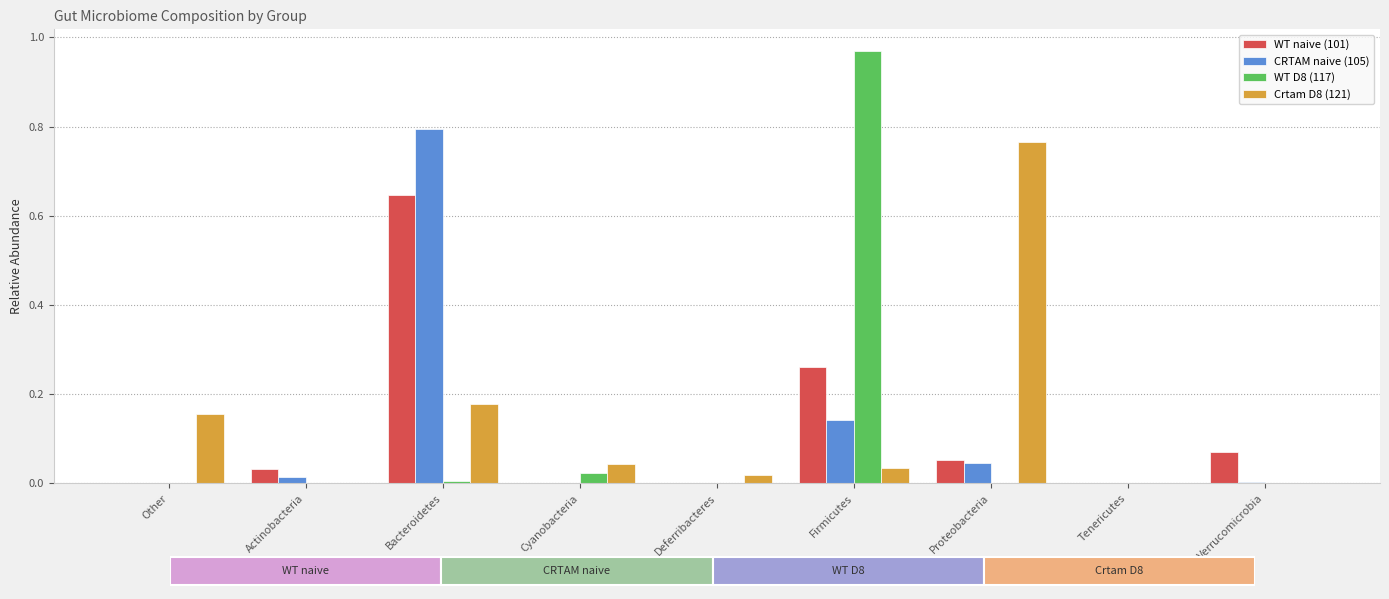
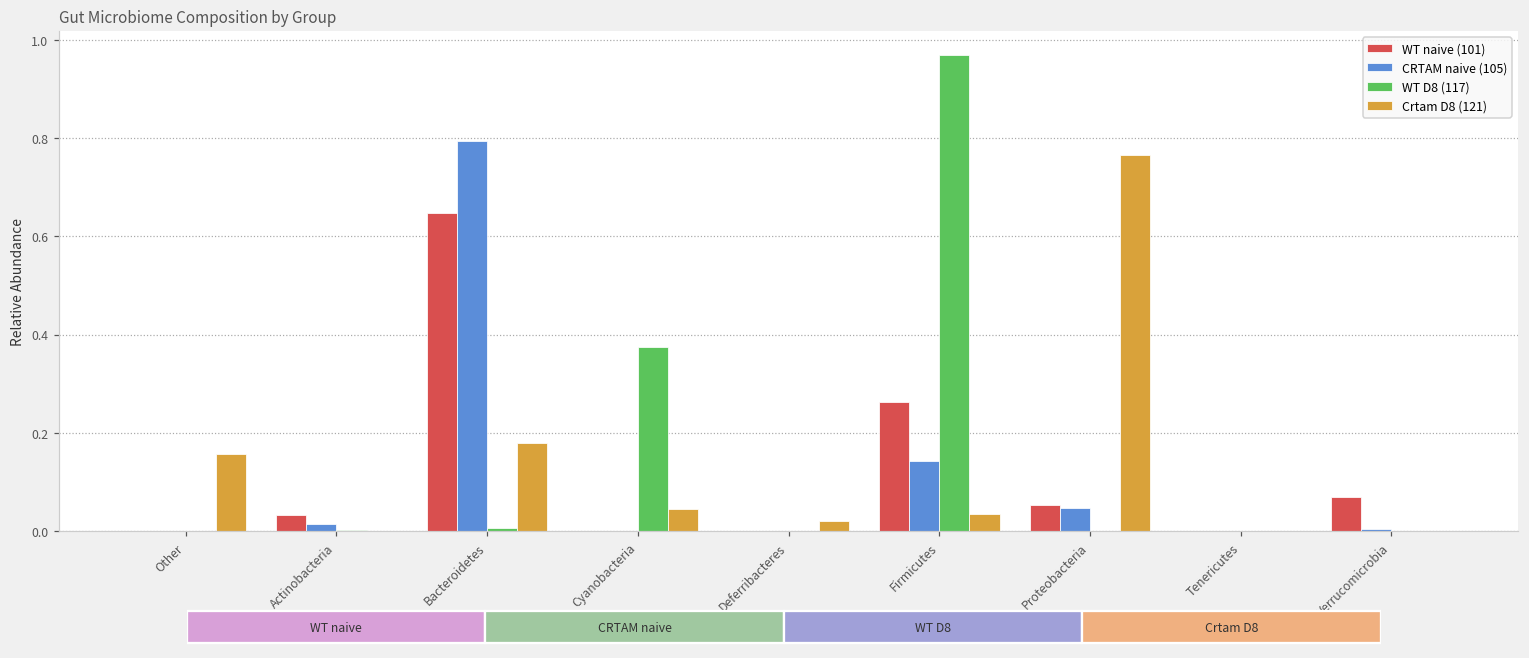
  {
    "WT naive (101)": {
      "Other": 0.00,
      "Actinobacteria": 0.03,
      "Bacteroidetes": 0.65,
      "Deferribacteres": 0.00,
      "Firmicutes": 0.26,
      "Proteobacteria": 0.05,
      "Tenericutes": 0.00,
      "Verrucomicrobia": 0.07
    },
    "CRTAM naive (105)": {
      "Other": 0.00,
      "Actinobacteria": 0.01,
      "Bacteroidetes": 0.80,
      "Cyanobacteria": 0.00,
      "Firmicutes": 0.14,
      "Proteobacteria": 0.05,
      "Tenericutes": 0.00
    },
    "WT D8 (117)": {
      "Other": 0.00,
      "Bacteroidetes": 0.01,
-     "Cyanobacteria": 0.02,
+     "Cyanobacteria": 0.37,
      "Deferribacteres": 0.00,
      "Firmicutes": 0.97
    },
    "Crtam D8 (121)": {
      "Other": 0.16,
      "Bacteroidetes": 0.18,
      "Cyanobacteria": 0.04,
      "Deferribacteres": 0.02,
      "Firmicutes": 0.03,
      "Proteobacteria": 0.77
    }
  }
